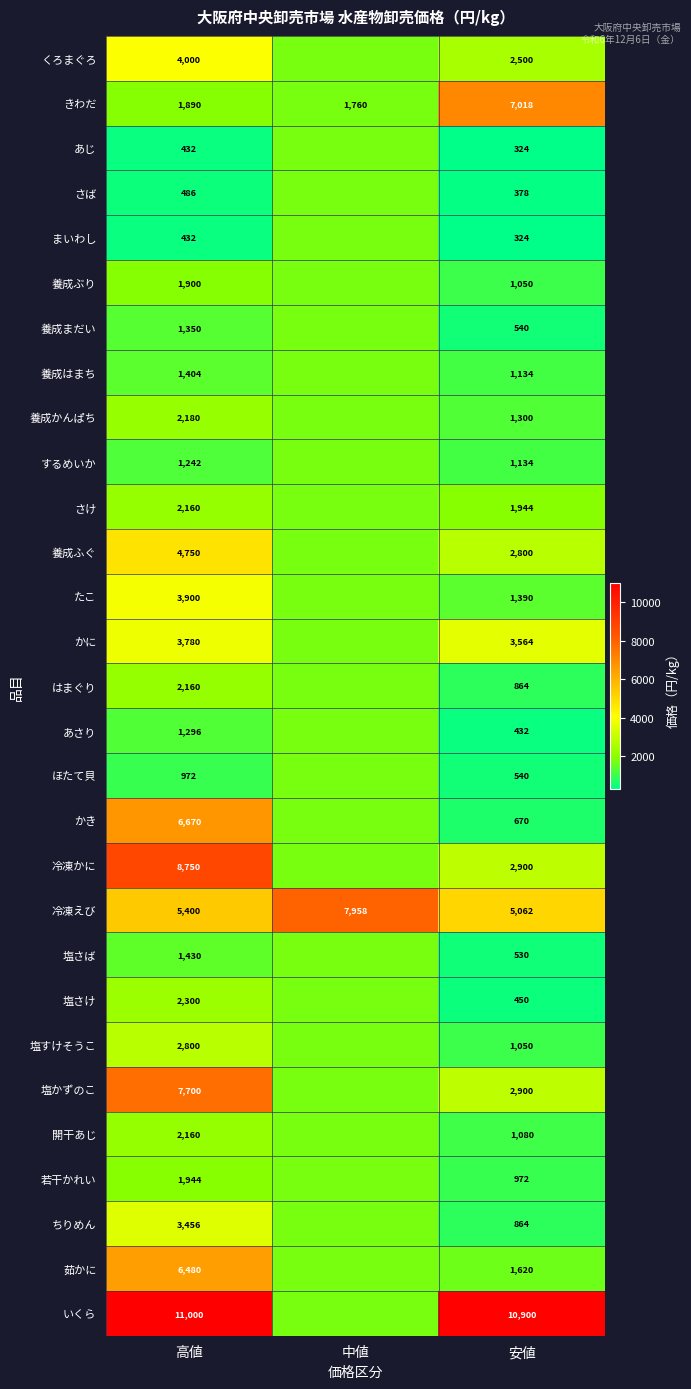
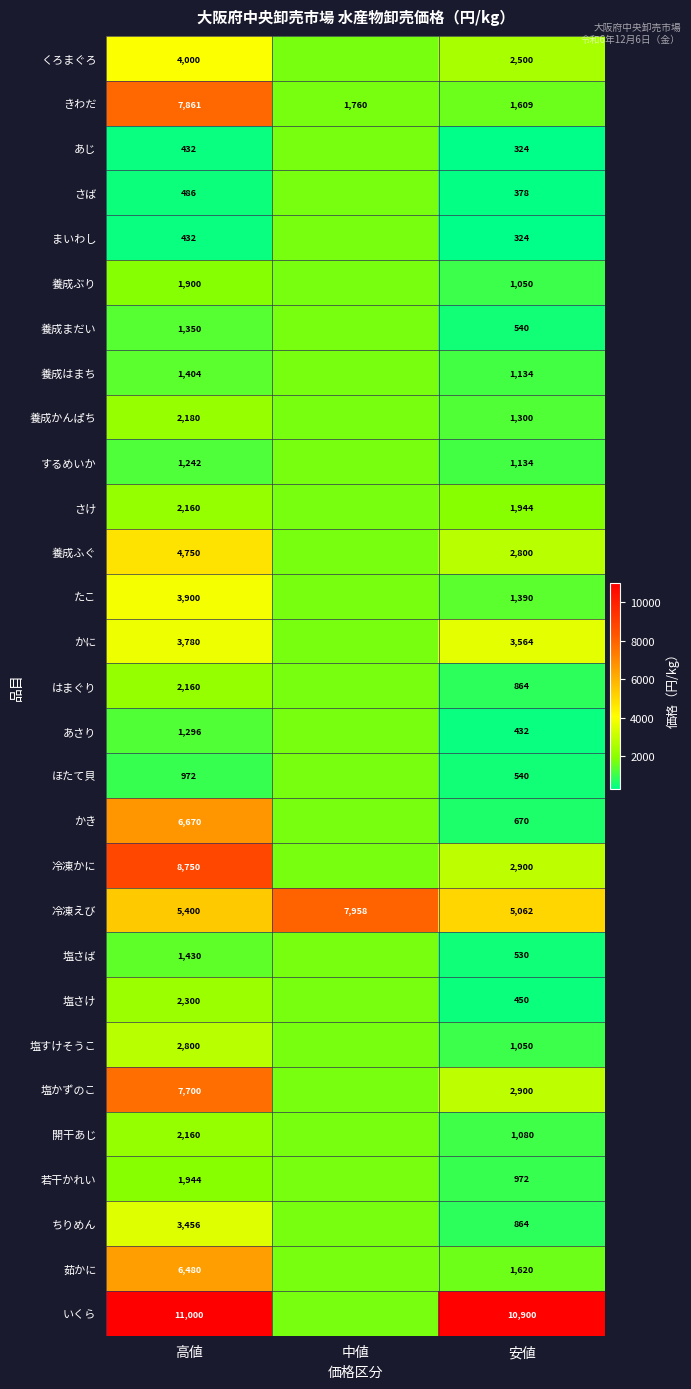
  {
    "くろまぐろ": {
      "高値": "4,000",
      "安値": "2,500"
    },
    "きわだ": {
-     "高値": "1,890",
+     "高値": "7,861",
      "中値": "1,760",
-     "安値": "7,018"
+     "安値": "1,609"
    },
    "あじ": {
      "高値": "432",
      "安値": "324"
    },
    "さば": {
      "高値": "486",
      "安値": "378"
    },
    "まいわし": {
      "高値": "432",
      "安値": "324"
    },
    "養成ぶり": {
      "高値": "1,900",
      "安値": "1,050"
    },
    "養成まだい": {
      "高値": "1,350",
      "安値": "540"
    },
    "養成はまち": {
      "高値": "1,404",
      "安値": "1,134"
    },
    "養成かんぱち": {
      "高値": "2,180",
      "安値": "1,300"
    },
    "するめいか": {
      "高値": "1,242",
      "安値": "1,134"
    },
    "さけ": {
      "高値": "2,160",
      "安値": "1,944"
    },
    "養成ふぐ": {
      "高値": "4,750",
      "安値": "2,800"
    },
    "たこ": {
      "高値": "3,900",
      "安値": "1,390"
    },
    "かに": {
      "高値": "3,780",
      "安値": "3,564"
    },
    "はまぐり": {
      "高値": "2,160",
      "安値": "864"
    },
    "あさり": {
      "高値": "1,296",
      "安値": "432"
    },
    "ほたて貝": {
      "高値": "972",
      "安値": "540"
    },
    "かき": {
      "高値": "6,670",
      "安値": "670"
    },
    "冷凍かに": {
      "高値": "8,750",
      "安値": "2,900"
    },
    "冷凍えび": {
      "高値": "5,400",
      "中値": "7,958",
      "安値": "5,062"
    },
    "塩さば": {
      "高値": "1,430",
      "安値": "530"
    },
    "塩さけ": {
      "高値": "2,300",
      "安値": "450"
    },
    "塩すけそうこ": {
      "高値": "2,800",
      "安値": "1,050"
    },
    "塩かずのこ": {
      "高値": "7,700",
      "安値": "2,900"
    },
    "開干あじ": {
      "高値": "2,160",
      "安値": "1,080"
    },
    "若干かれい": {
      "高値": "1,944",
      "安値": "972"
    },
    "ちりめん": {
      "高値": "3,456",
      "安値": "864"
    },
    "茹かに": {
      "高値": "6,480",
      "安値": "1,620"
    },
    "いくら": {
      "高値": "11,000",
      "安値": "10,900"
    }
  }
